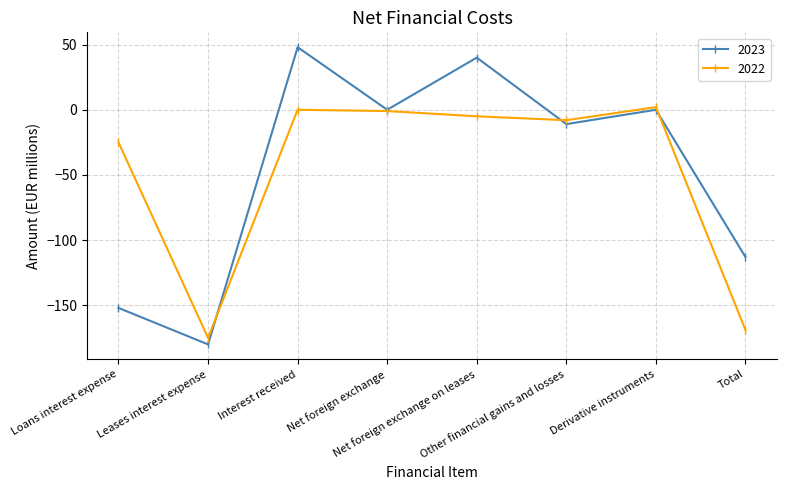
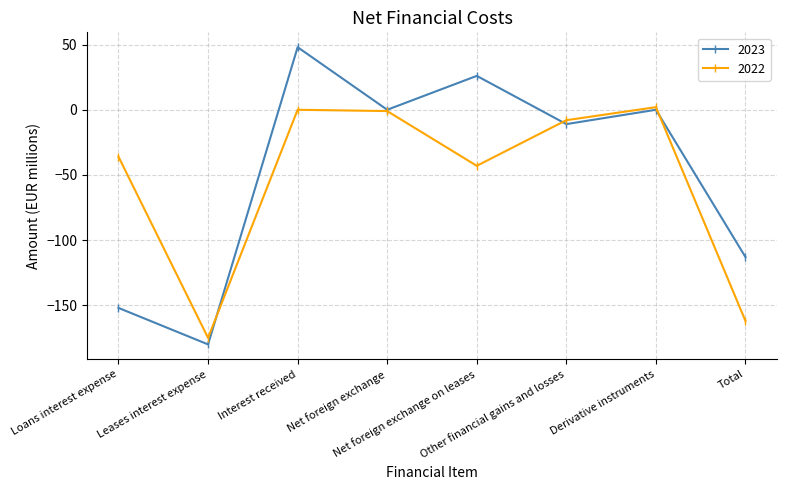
  {
    "2023": {
      "Loans interest expense": -152,
      "Leases interest expense": -180,
      "Interest received": 48,
-     "Net foreign exchange on leases": 40,
+     "Net foreign exchange on leases": 26,
      "Other financial gains and losses": -11,
      "Derivative instruments": 0,
      "Total": -113
    },
    "2022": {
-     "Loans interest expense": -25,
+     "Loans interest expense": -36,
      "Leases interest expense": -175,
      "Interest received": 0,
-     "Net foreign exchange on leases": -5,
+     "Net foreign exchange on leases": -43,
      "Other financial gains and losses": -8,
      "Derivative instruments": 2,
-     "Total": -169
+     "Total": -162
    }
  }
